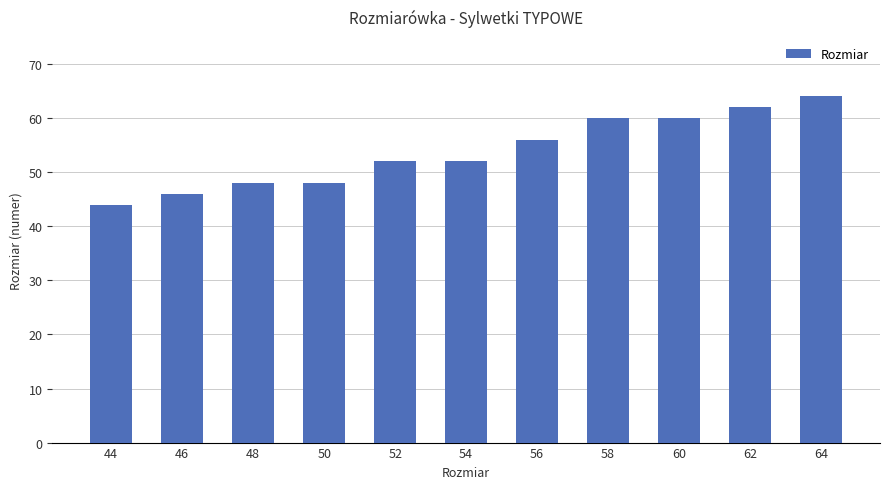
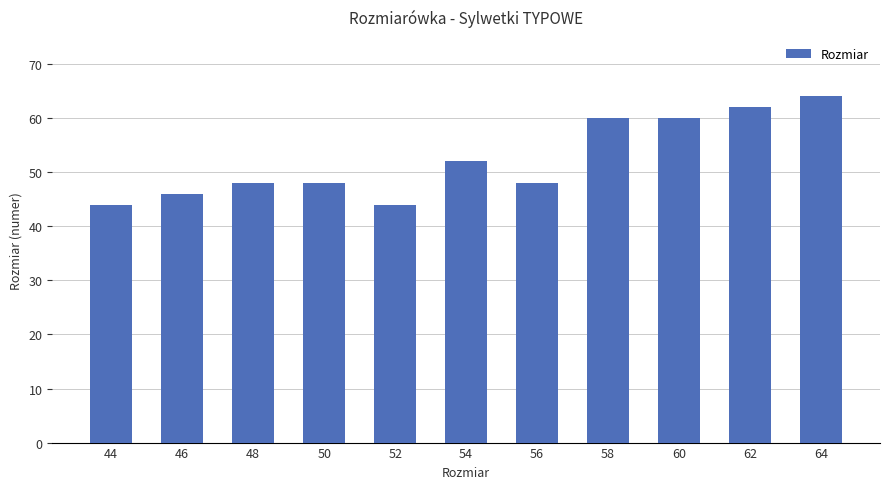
  {
    "44": 44,
    "46": 46,
    "48": 48,
    "50": 48,
-   "52": 52,
+   "52": 44,
    "54": 52,
-   "56": 56,
+   "56": 48,
    "58": 60,
    "60": 60,
    "62": 62,
    "64": 64
  }
